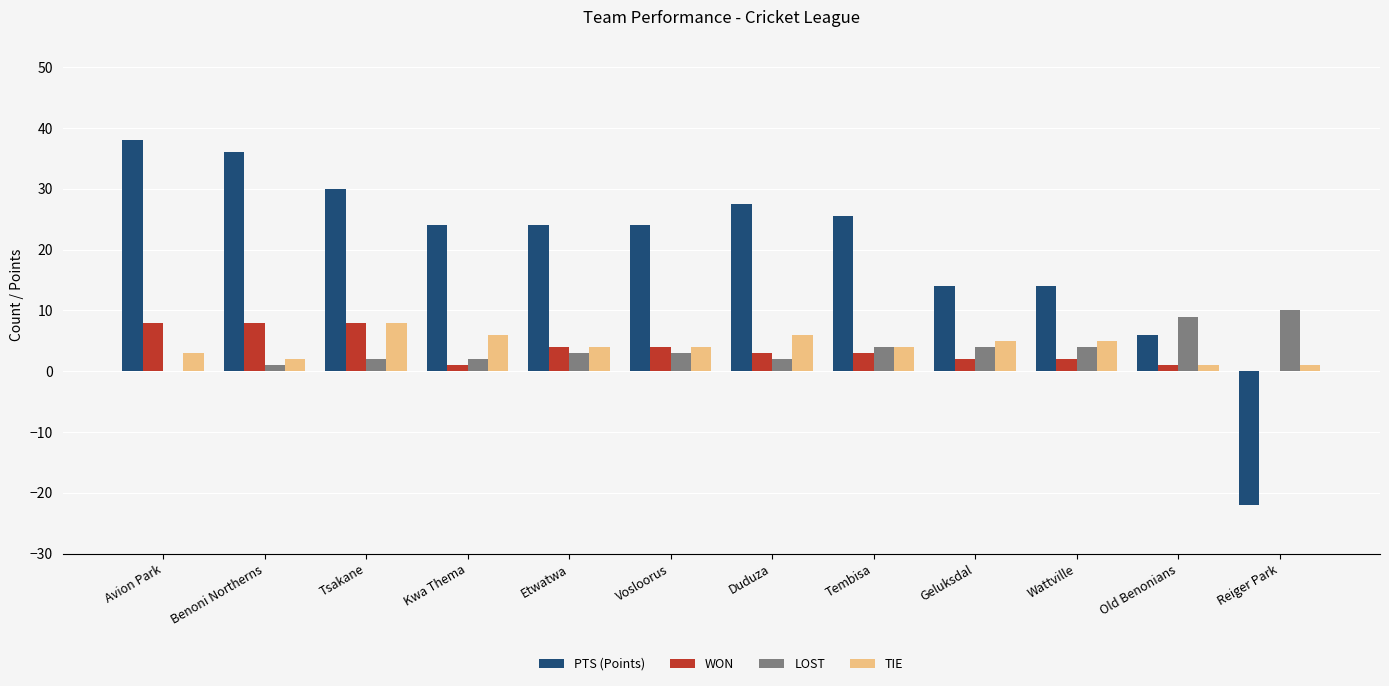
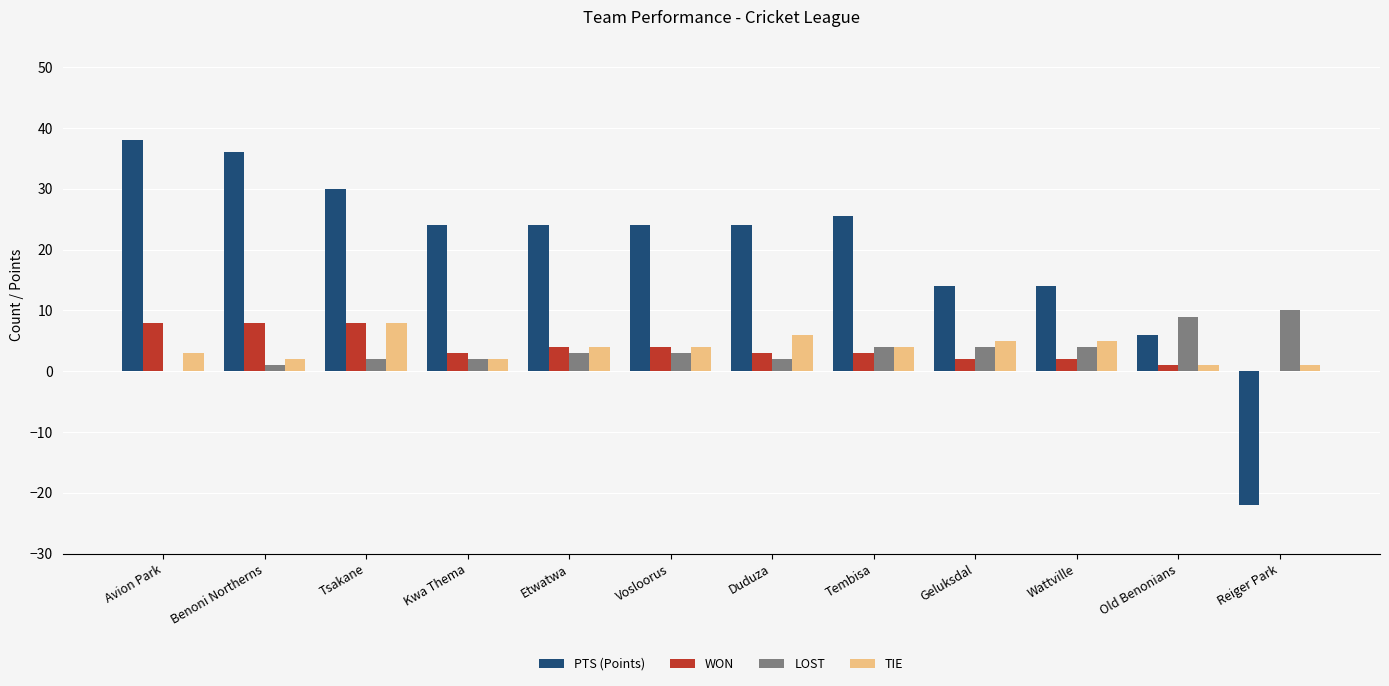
  {
    "PTS (Points)": {
      "Avion Park": 38,
      "Benoni Northerns": 36,
      "Tsakane": 30,
      "Kwa Thema": 24,
      "Etwatwa": 24,
      "Vosloorus": 24,
-     "Duduza": 28,
+     "Duduza": 24,
      "Tembisa": 26,
      "Geluksdal": 14,
      "Wattville": 14,
      "Old Benonians": 6,
      "Reiger Park": -22
    },
    "WON": {
      "Avion Park": 8,
      "Benoni Northerns": 8,
      "Tsakane": 8,
-     "Kwa Thema": 1,
+     "Kwa Thema": 3,
      "Etwatwa": 4,
      "Vosloorus": 4,
      "Duduza": 3,
      "Tembisa": 3,
      "Geluksdal": 2,
      "Wattville": 2,
      "Old Benonians": 1,
      "Reiger Park": 0
    },
    "LOST": {
      "Avion Park": 0,
      "Benoni Northerns": 1,
      "Tsakane": 2,
      "Kwa Thema": 2,
      "Etwatwa": 3,
      "Vosloorus": 3,
      "Duduza": 2,
      "Tembisa": 4,
      "Geluksdal": 4,
      "Wattville": 4,
      "Old Benonians": 9,
      "Reiger Park": 10
    },
    "TIE": {
      "Avion Park": 3,
      "Benoni Northerns": 2,
      "Tsakane": 8,
-     "Kwa Thema": 6,
+     "Kwa Thema": 2,
      "Etwatwa": 4,
      "Vosloorus": 4,
      "Duduza": 6,
      "Tembisa": 4,
      "Geluksdal": 5,
      "Wattville": 5,
      "Old Benonians": 1,
      "Reiger Park": 1
    }
  }
